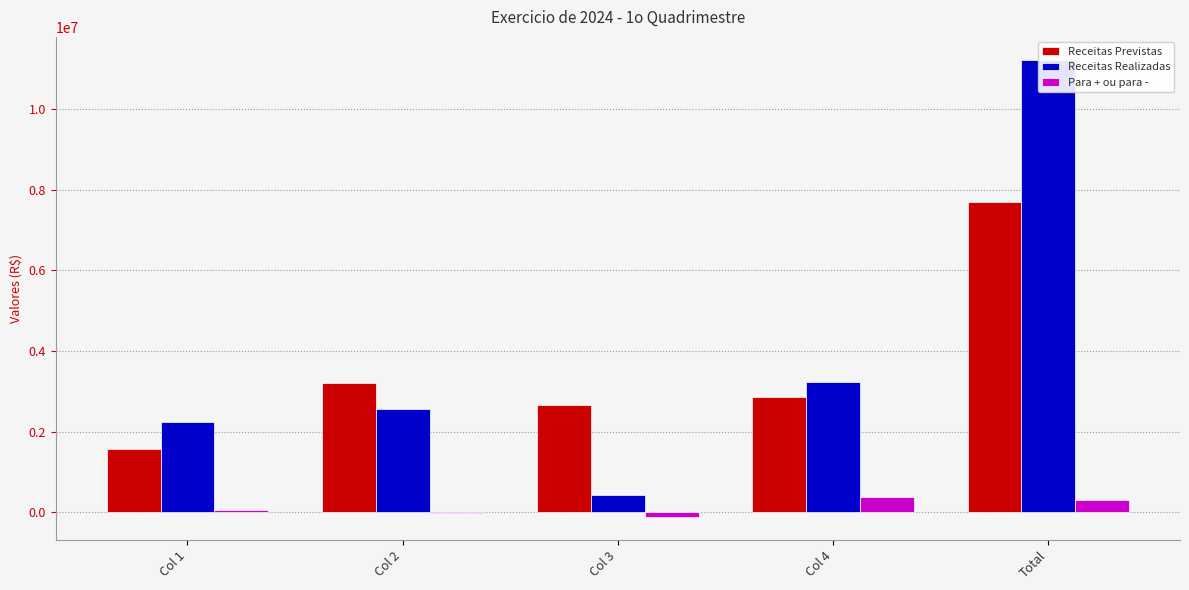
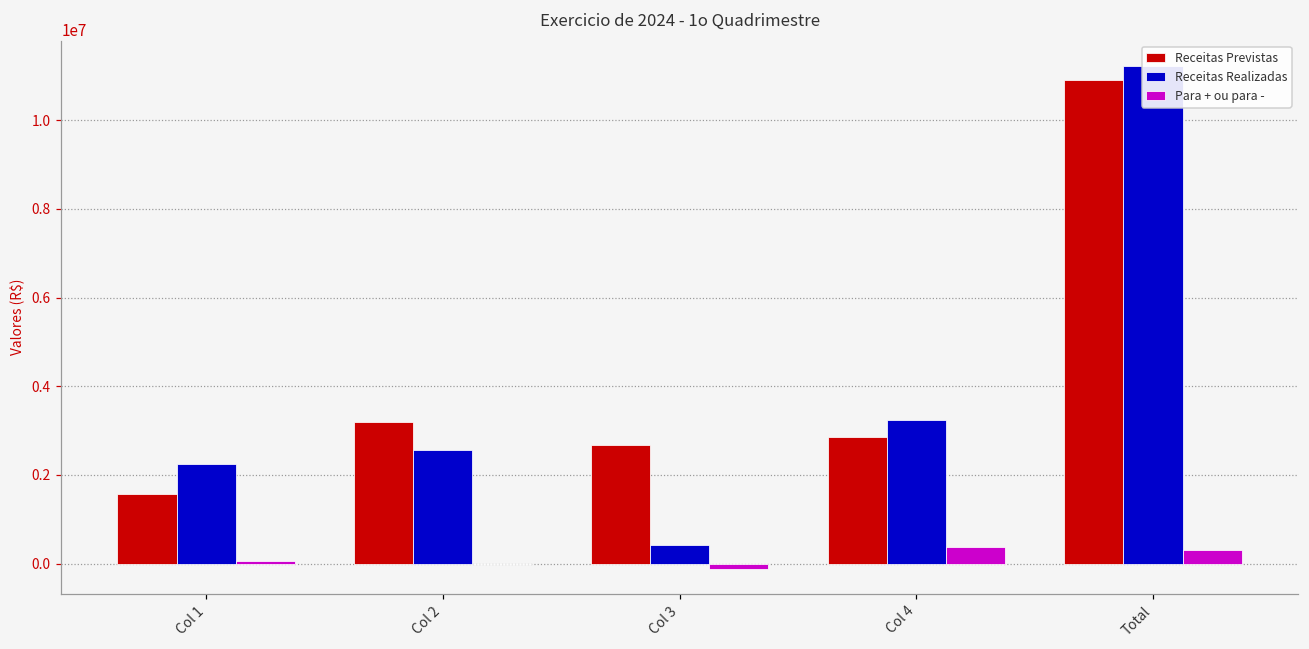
  {
    "Receitas Previstas": {
      "Col 1": 1600000,
      "Col 2": 3200000,
      "Col 3": 2700000,
      "Col 4": 2900000,
-     "Total": 7700000
+     "Total": 10900000
    },
    "Receitas Realizadas": {
      "Col 1": 2200000,
      "Col 2": 2600000,
      "Col 3": 400000,
      "Col 4": 3200000
    },
    "Para + ou para -": {
      "Col 1": 100000,
      "Col 3": -100000,
      "Col 4": 400000,
      "Total": 300000
    }
  }
